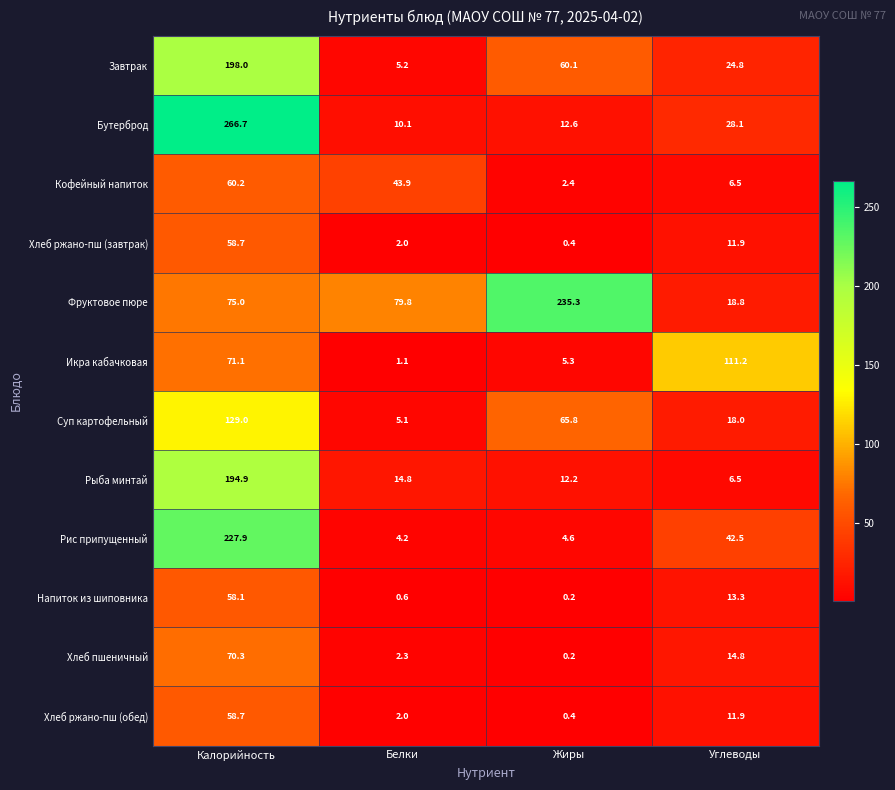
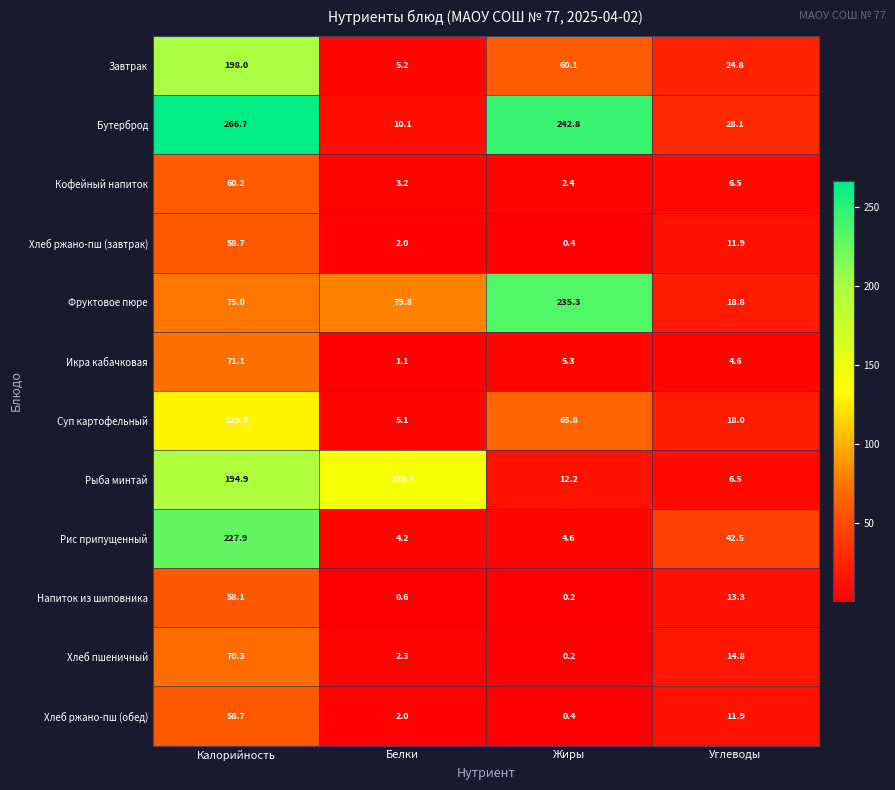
  {
    "Завтрак": {
      "Калорийность": 198.0,
      "Белки": 5.2,
      "Жиры": 60.1,
      "Углеводы": 24.8
    },
    "Бутерброд": {
      "Калорийность": 266.7,
      "Белки": 10.1,
-     "Жиры": 12.6,
+     "Жиры": 242.8,
      "Углеводы": 28.1
    },
    "Кофейный напиток": {
      "Калорийность": 60.2,
-     "Белки": 43.9,
+     "Белки": 3.2,
      "Жиры": 2.4,
      "Углеводы": 6.5
    },
    "Хлеб ржано-пш (завтрак)": {
      "Калорийность": 58.7,
      "Белки": 2.0,
      "Жиры": 0.4,
      "Углеводы": 11.9
    },
    "Фруктовое пюре": {
      "Калорийность": 75.0,
      "Белки": 79.8,
      "Жиры": 235.3,
      "Углеводы": 18.8
    },
    "Икра кабачковая": {
      "Калорийность": 71.1,
      "Белки": 1.1,
      "Жиры": 5.3,
-     "Углеводы": 111.2
+     "Углеводы": 4.6
    },
    "Суп картофельный": {
      "Калорийность": 129.0,
      "Белки": 5.1,
      "Жиры": 65.8,
      "Углеводы": 18.0
    },
    "Рыба минтай": {
      "Калорийность": 194.9,
-     "Белки": 14.8,
+     "Белки": 139.1,
      "Жиры": 12.2,
      "Углеводы": 6.5
    },
    "Рис припущенный": {
      "Калорийность": 227.9,
      "Белки": 4.2,
      "Жиры": 4.6,
      "Углеводы": 42.5
    },
    "Напиток из шиповника": {
      "Калорийность": 58.1,
      "Белки": 0.6,
      "Жиры": 0.2,
      "Углеводы": 13.3
    },
    "Хлеб пшеничный": {
      "Калорийность": 70.3,
      "Белки": 2.3,
      "Жиры": 0.2,
      "Углеводы": 14.8
    },
    "Хлеб ржано-пш (обед)": {
      "Калорийность": 58.7,
      "Белки": 2.0,
      "Жиры": 0.4,
      "Углеводы": 11.9
    }
  }
